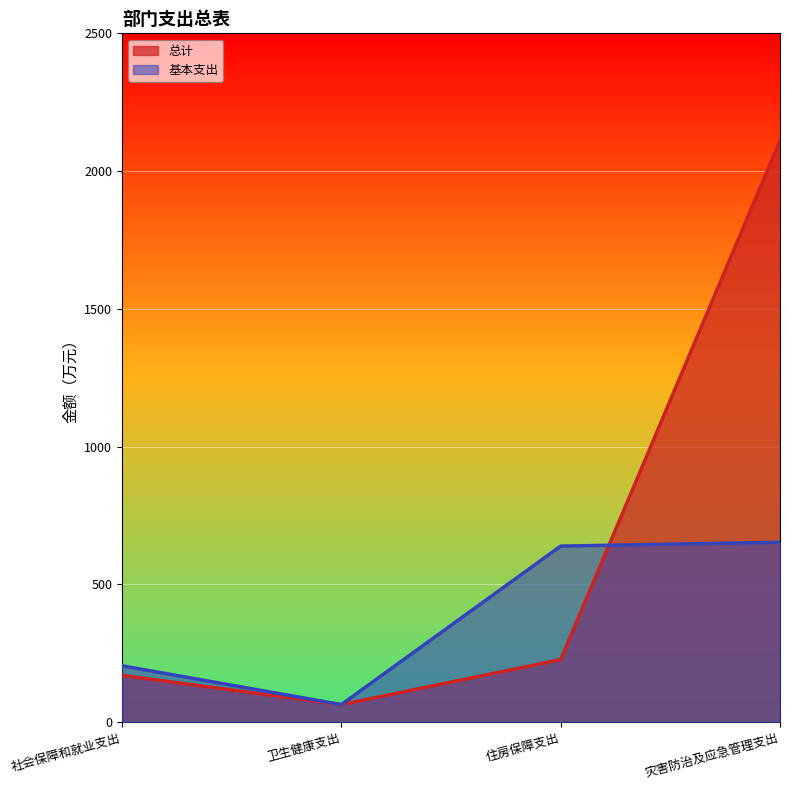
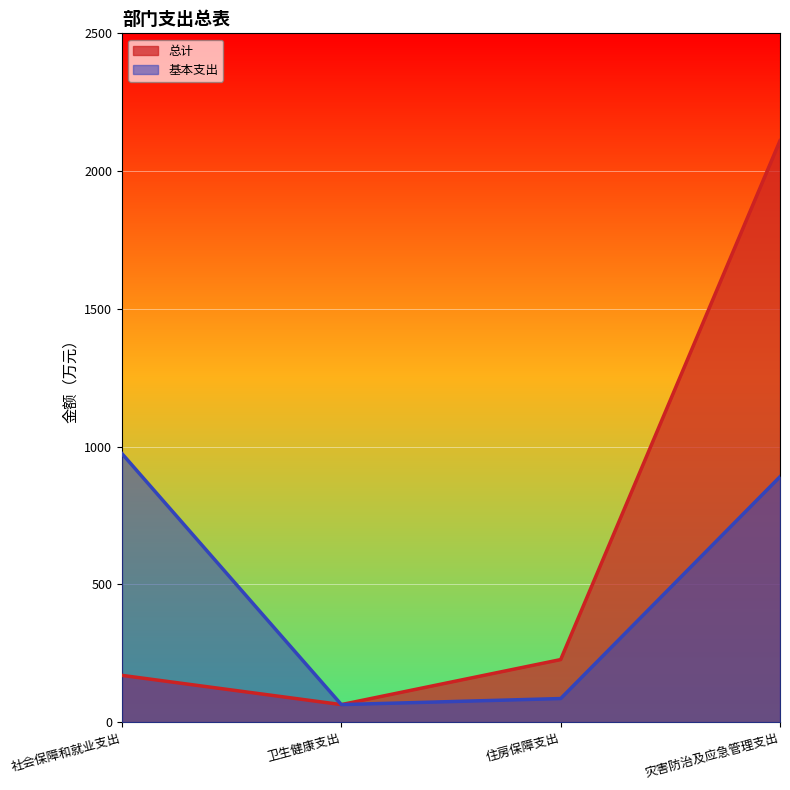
  {
    "总计": {
      "社会保障和就业支出": 170,
      "住房保障支出": 230,
      "灾害防治及应急管理支出": 2110
    },
    "基本支出": {
-     "社会保障和就业支出": 200,
-     "住房保障支出": 640,
-     "灾害防治及应急管理支出": 650
+     "社会保障和就业支出": 970,
+     "住房保障支出": 90,
+     "灾害防治及应急管理支出": 890
    }
  }
